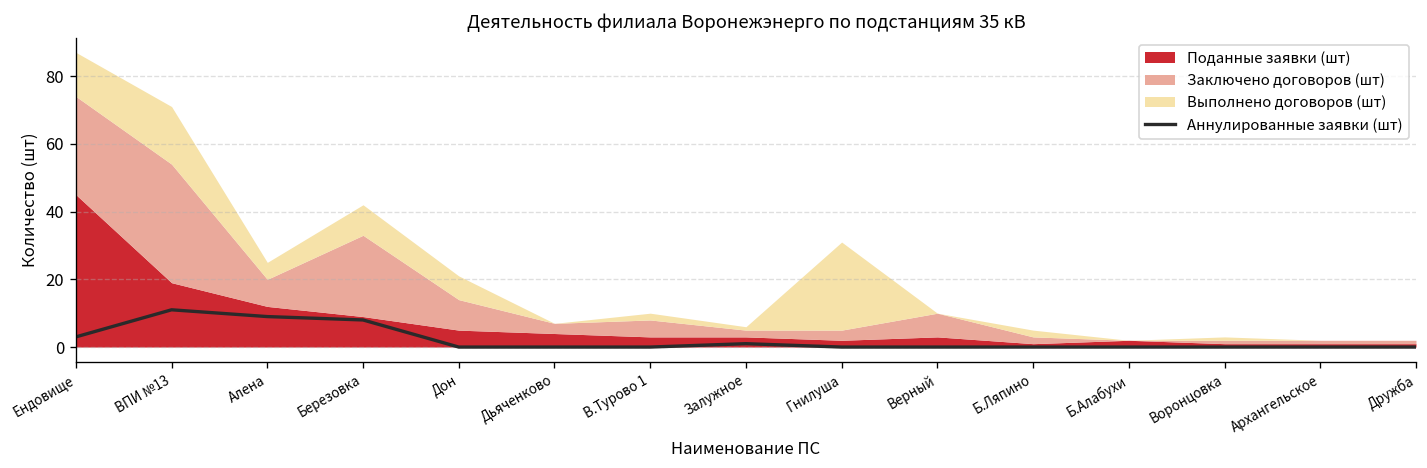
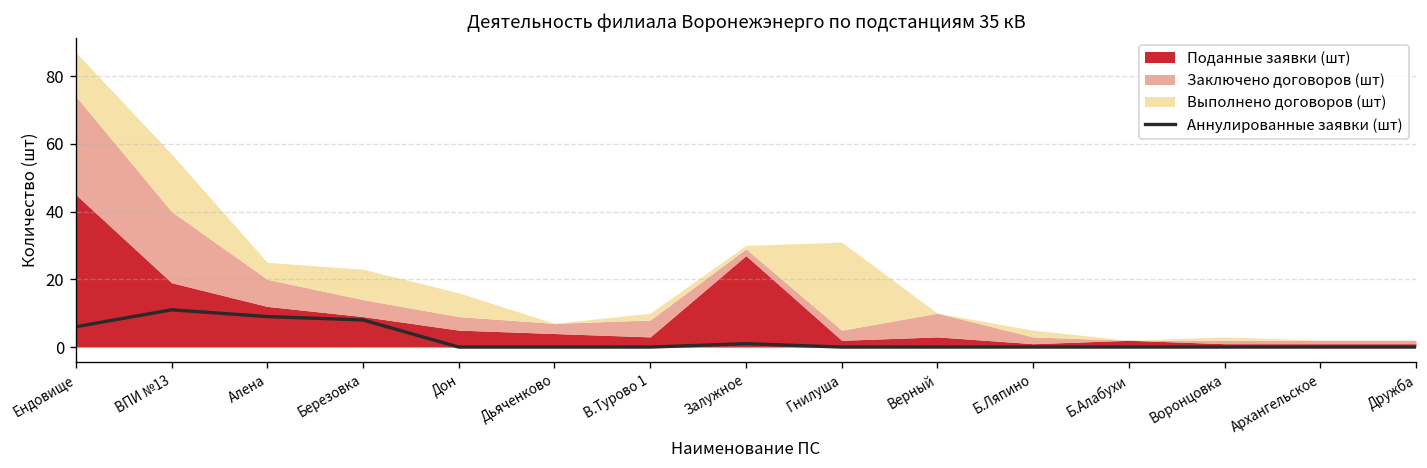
  {
    "Аннулированные заявки (шт)": {
-     "Ендовище": 3,
+     "Ендовище": 6,
      "ВПИ №13": 11,
      "Алена": 9,
      "Березовка": 8,
      "Дон": 0,
      "Дьяченково": 0,
      "В.Турово 1": 0,
      "Залужное": 1,
      "Гнилуша": 0,
      "Верный": 0,
      "Б.Ляпино": 0,
      "Б.Алабухи": 0,
      "Воронцовка": 0,
      "Архангельское": 0,
      "Дружба": 0
    },
    "Поданные заявки (шт)": {
      "Ендовище": 45,
      "ВПИ №13": 19,
      "Алена": 12,
      "Березовка": 9,
      "Дон": 5,
      "Дьяченково": 4,
      "В.Турово 1": 3,
-     "Залужное": 3,
+     "Залужное": 27,
      "Гнилуша": 2,
      "Верный": 3,
      "Б.Ляпино": 1,
      "Воронцовка": 1,
      "Архангельское": 1,
      "Дружба": 1
    },
    "Заключено договоров (шт)": {
      "Ендовище": 29,
-     "ВПИ №13": 35,
+     "ВПИ №13": 21,
      "Алена": 8,
-     "Березовка": 24,
-     "Дон": 9,
+     "Березовка": 5,
+     "Дон": 4,
      "В.Турово 1": 5,
      "Залужное": 2,
      "Гнилуша": 3,
      "Б.Ляпино": 2,
      "Воронцовка": 1
    },
    "Выполнено договоров (шт)": {
      "Ендовище": 13,
      "ВПИ №13": 17,
      "Алена": 5,
      "Березовка": 9,
      "Дон": 7,
      "В.Турово 1": 2,
      "Залужное": 1,
      "Гнилуша": 26,
      "Б.Ляпино": 2,
      "Воронцовка": 1
    }
  }
